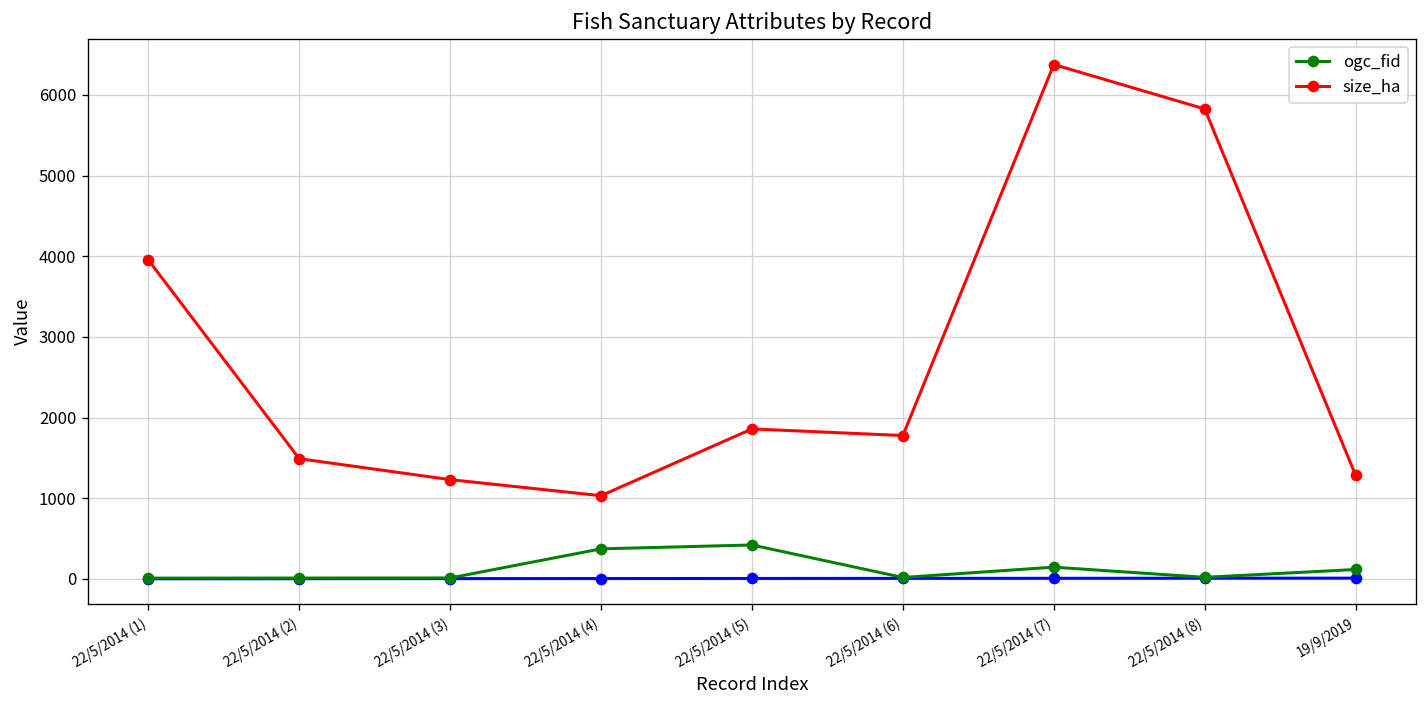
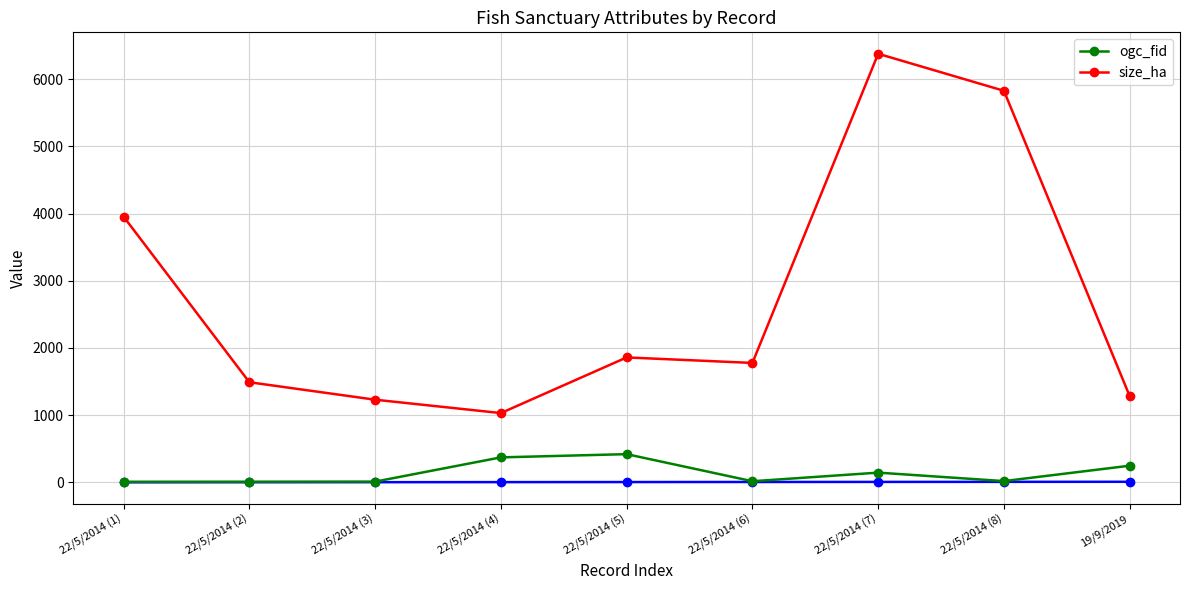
  {
    "ogc_fid": {
      "22/5/2014 (4)": 400,
      "22/5/2014 (5)": 400,
      "22/5/2014 (7)": 100,
-     "19/9/2019": 100
+     "19/9/2019": 200
    },
    "size_ha": {
      "22/5/2014 (1)": 4000,
      "22/5/2014 (2)": 1500,
      "22/5/2014 (3)": 1200,
      "22/5/2014 (4)": 1000,
      "22/5/2014 (5)": 1900,
      "22/5/2014 (6)": 1800,
      "22/5/2014 (7)": 6400,
      "22/5/2014 (8)": 5800,
      "19/9/2019": 1300
    }
  }
